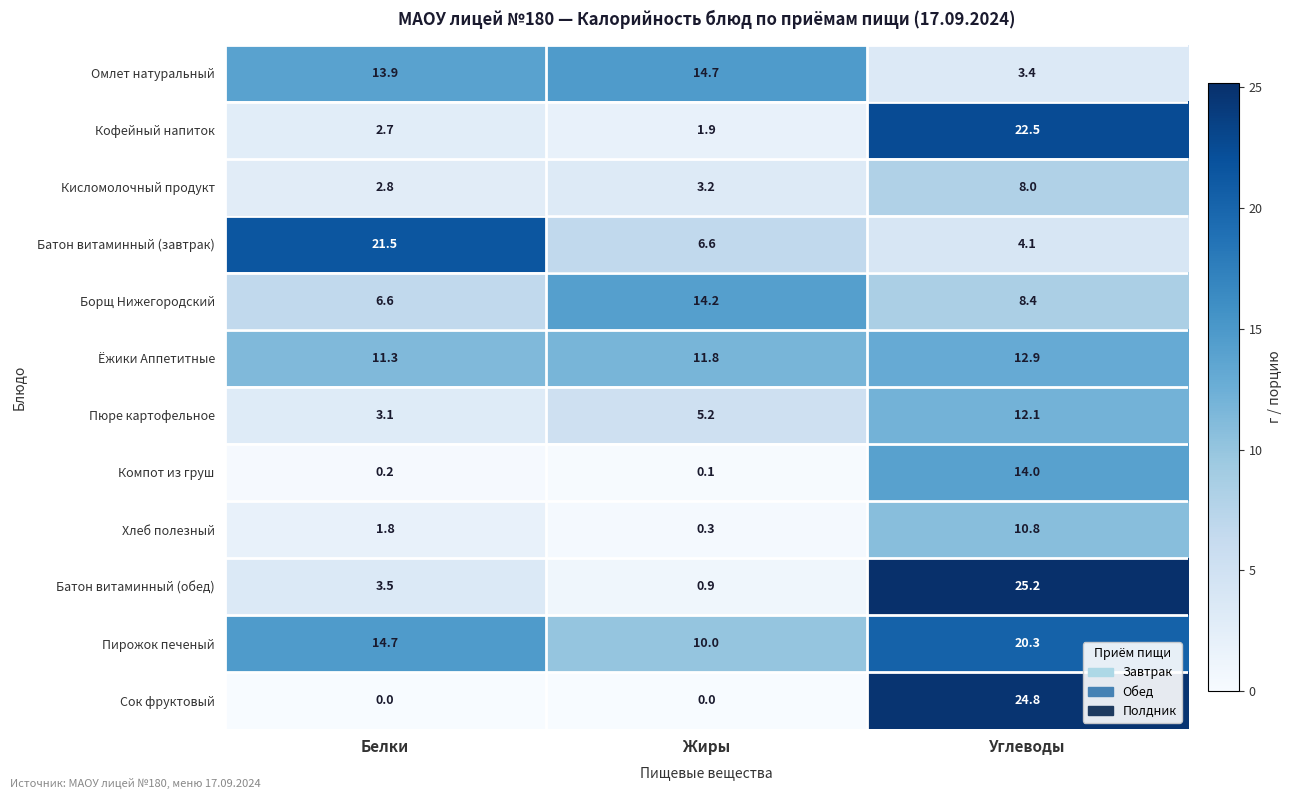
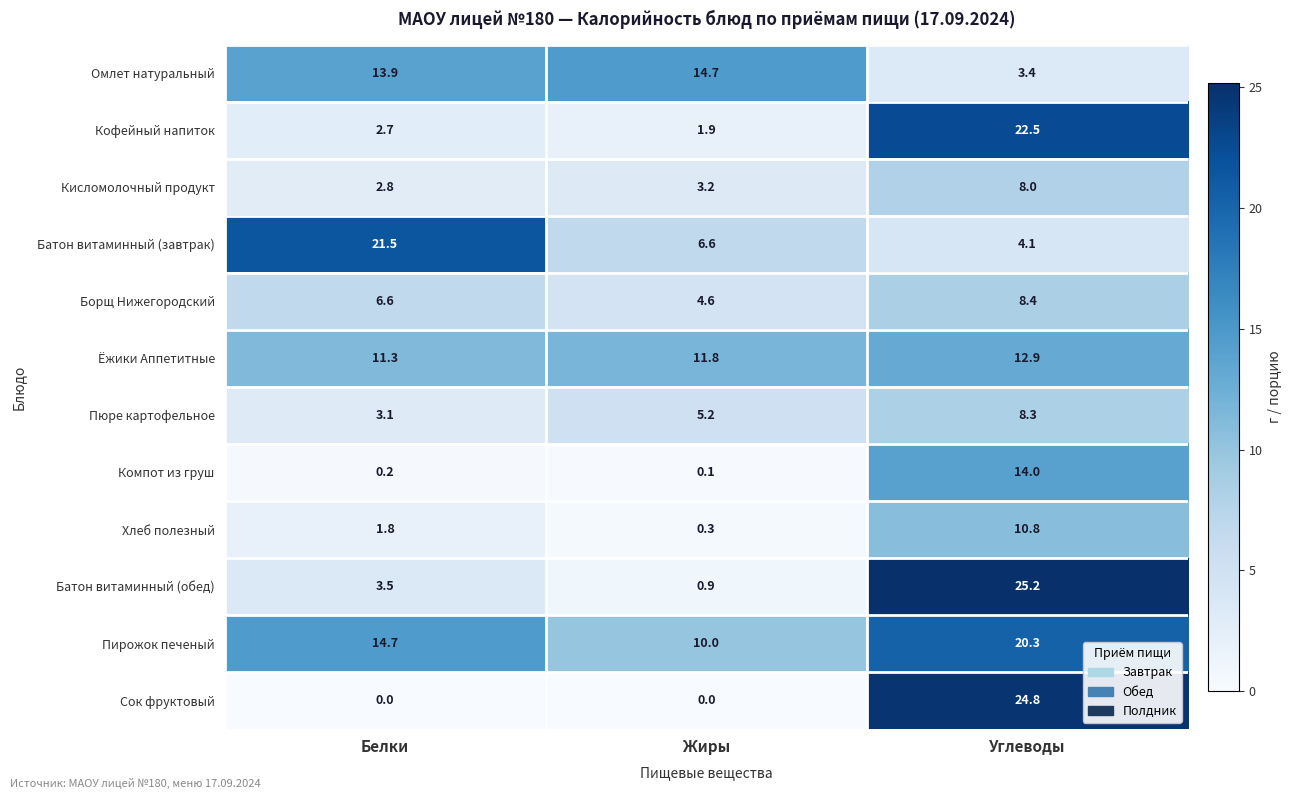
  {
    "Омлет натуральный": {
      "Белки": 13.9,
      "Жиры": 14.7,
      "Углеводы": 3.4
    },
    "Кофейный напиток": {
      "Белки": 2.7,
      "Жиры": 1.9,
      "Углеводы": 22.5
    },
    "Кисломолочный продукт": {
      "Белки": 2.8,
      "Жиры": 3.2,
      "Углеводы": 8.0
    },
    "Батон витаминный (завтрак)": {
      "Белки": 21.5,
      "Жиры": 6.6,
      "Углеводы": 4.1
    },
    "Борщ Нижегородский": {
      "Белки": 6.6,
-     "Жиры": 14.2,
+     "Жиры": 4.6,
      "Углеводы": 8.4
    },
    "Ёжики Аппетитные": {
      "Белки": 11.3,
      "Жиры": 11.8,
      "Углеводы": 12.9
    },
    "Пюре картофельное": {
      "Белки": 3.1,
      "Жиры": 5.2,
-     "Углеводы": 12.1
+     "Углеводы": 8.3
    },
    "Компот из груш": {
      "Белки": 0.2,
      "Жиры": 0.1,
      "Углеводы": 14.0
    },
    "Хлеб полезный": {
      "Белки": 1.8,
      "Жиры": 0.3,
      "Углеводы": 10.8
    },
    "Батон витаминный (обед)": {
      "Белки": 3.5,
      "Жиры": 0.9,
      "Углеводы": 25.2
    },
    "Пирожок печеный": {
      "Белки": 14.7,
      "Жиры": 10.0,
      "Углеводы": 20.3
    },
    "Сок фруктовый": {
      "Белки": 0.0,
      "Жиры": 0.0,
      "Углеводы": 24.8
    }
  }
